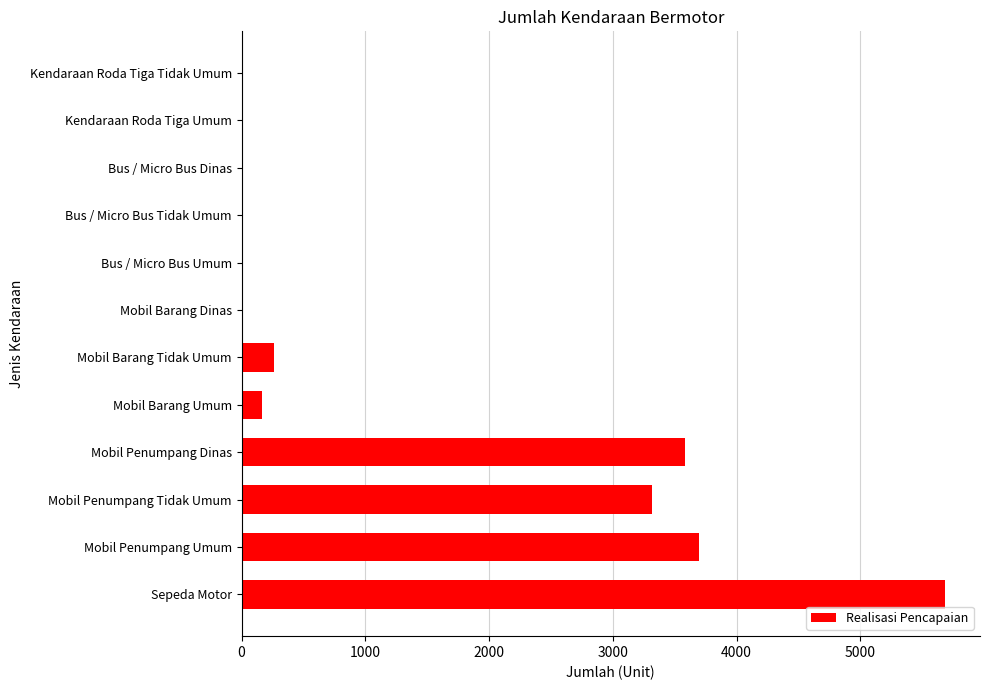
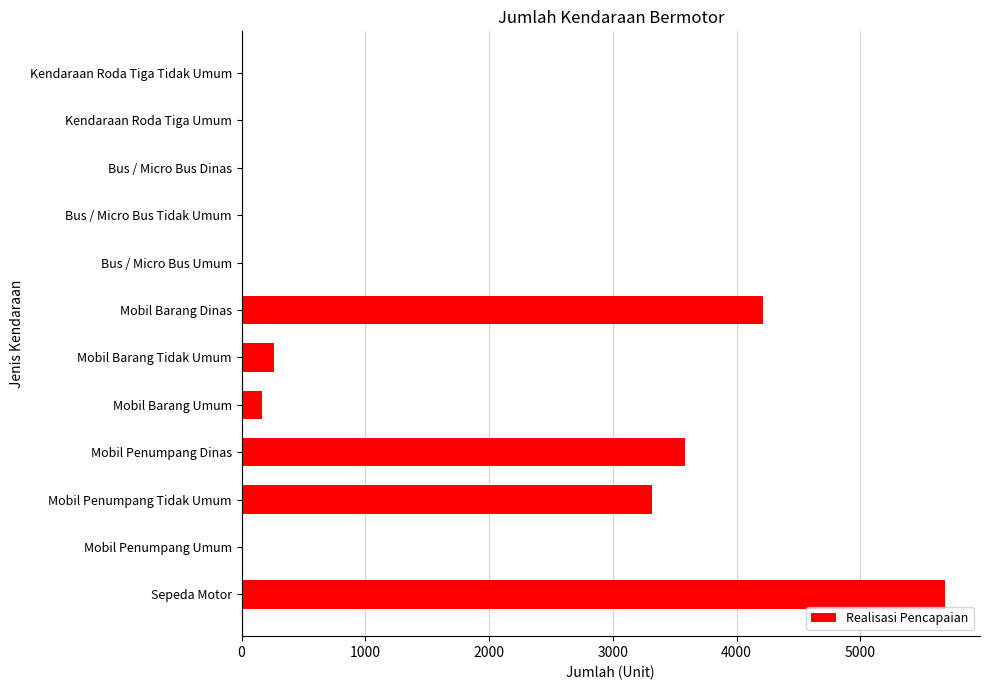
  {
    "Kendaraan Roda Tiga Tidak Umum": 0,
    "Kendaraan Roda Tiga Umum": 0,
    "Bus / Micro Bus Dinas": 0,
    "Bus / Micro Bus Tidak Umum": 0,
    "Bus / Micro Bus Umum": 0,
-   "Mobil Barang Dinas": 0,
+   "Mobil Barang Dinas": 4210,
    "Mobil Barang Tidak Umum": 270,
    "Mobil Barang Umum": 170,
    "Mobil Penumpang Dinas": 3590,
    "Mobil Penumpang Tidak Umum": 3320,
-   "Mobil Penumpang Umum": 3700,
+   "Mobil Penumpang Umum": 10,
    "Sepeda Motor": 5680
  }
